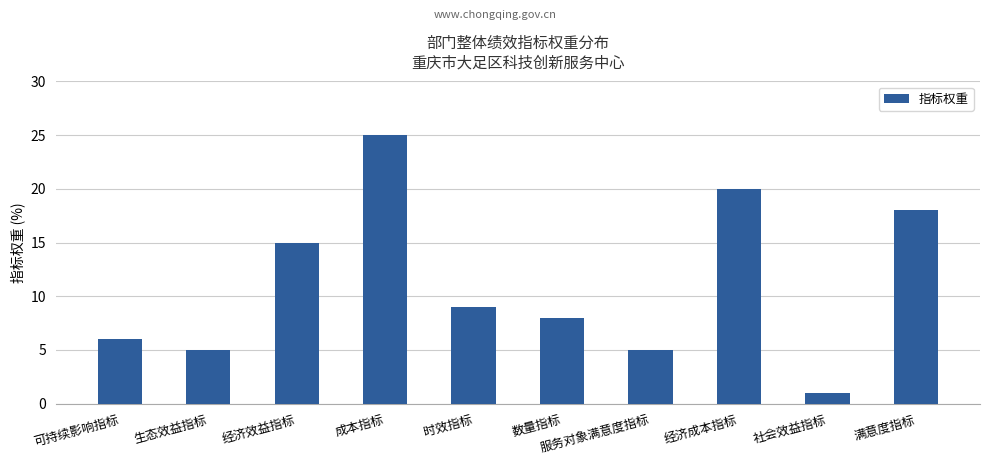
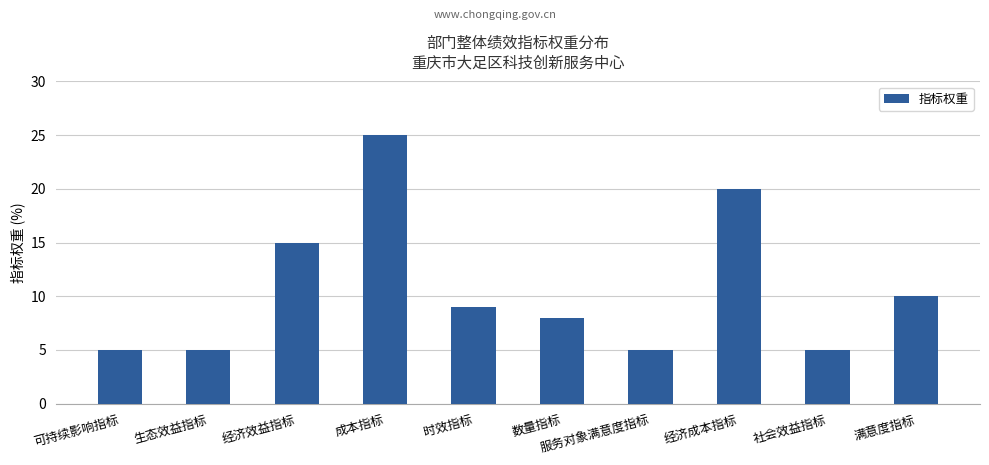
  {
-   "可持续影响指标": 6,
+   "可持续影响指标": 5,
    "生态效益指标": 5,
    "经济效益指标": 15,
    "成本指标": 25,
    "时效指标": 9,
    "数量指标": 8,
    "服务对象满意度指标": 5,
    "经济成本指标": 20,
-   "社会效益指标": 1,
-   "满意度指标": 18
+   "社会效益指标": 5,
+   "满意度指标": 10
  }
